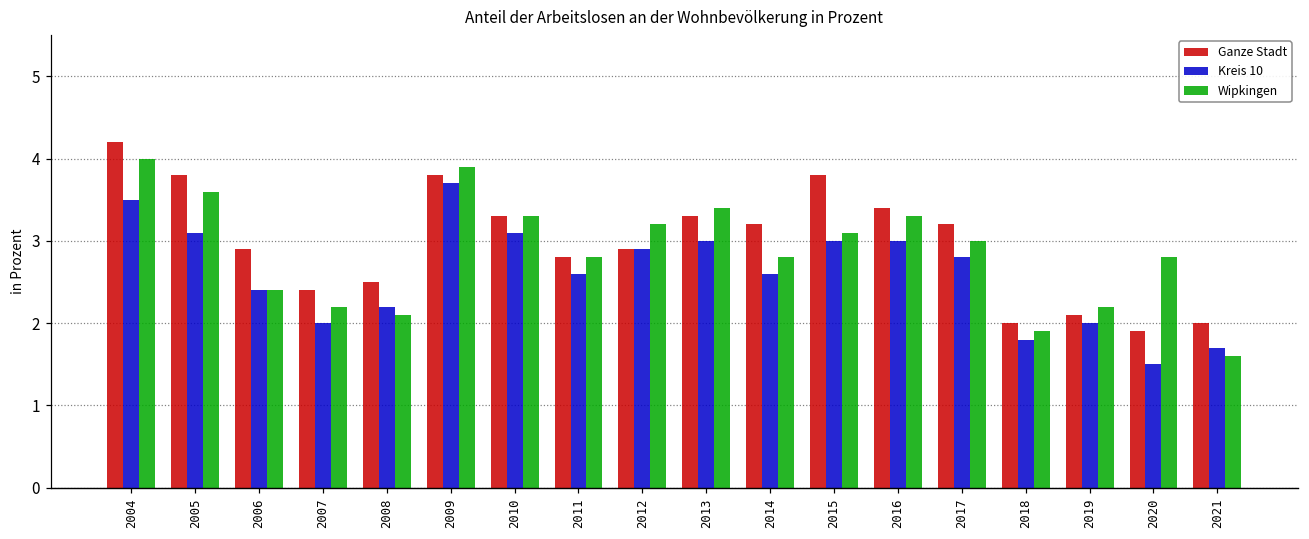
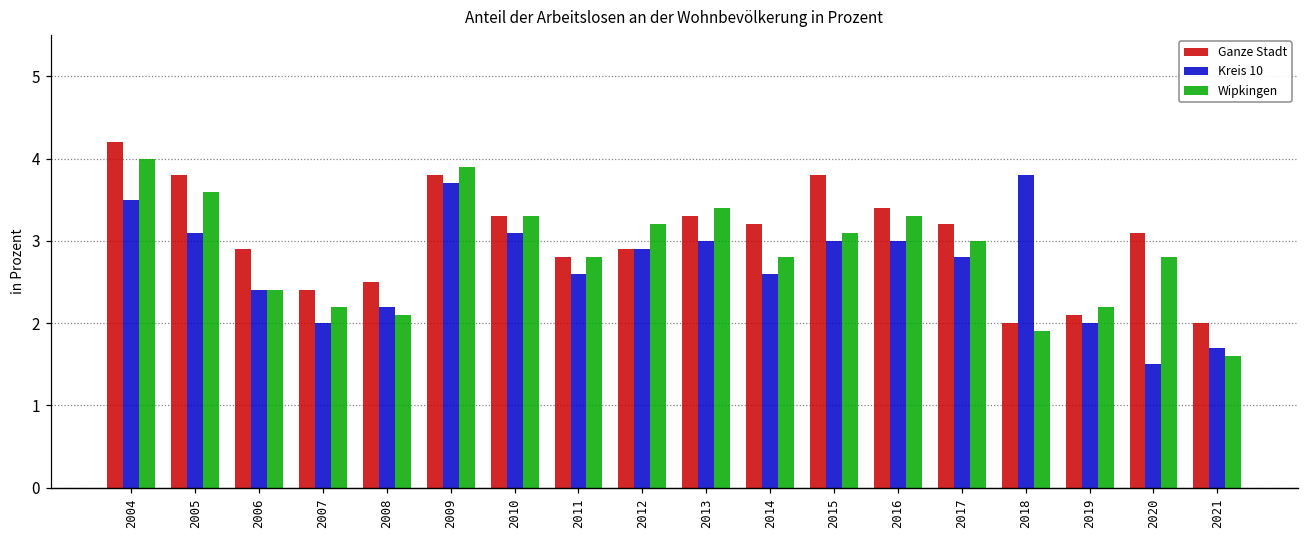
  {
    "Ganze Stadt": {
      "2004": 4.2,
      "2005": 3.8,
      "2006": 2.9,
      "2007": 2.4,
      "2008": 2.5,
      "2009": 3.8,
      "2010": 3.3,
      "2011": 2.8,
      "2012": 2.9,
      "2013": 3.3,
      "2014": 3.2,
      "2015": 3.8,
      "2016": 3.4,
      "2017": 3.2,
      "2018": 2.0,
      "2019": 2.1,
-     "2020": 1.9,
+     "2020": 3.1,
      "2021": 2.0
    },
    "Kreis 10": {
      "2004": 3.5,
      "2005": 3.1,
      "2006": 2.4,
      "2007": 2.0,
      "2008": 2.2,
      "2009": 3.7,
      "2010": 3.1,
      "2011": 2.6,
      "2012": 2.9,
      "2013": 3.0,
      "2014": 2.6,
      "2015": 3.0,
      "2016": 3.0,
      "2017": 2.8,
-     "2018": 1.8,
+     "2018": 3.8,
      "2019": 2.0,
      "2020": 1.5,
      "2021": 1.7
    },
    "Wipkingen": {
      "2004": 4.0,
      "2005": 3.6,
      "2006": 2.4,
      "2007": 2.2,
      "2008": 2.1,
      "2009": 3.9,
      "2010": 3.3,
      "2011": 2.8,
      "2012": 3.2,
      "2013": 3.4,
      "2014": 2.8,
      "2015": 3.1,
      "2016": 3.3,
      "2017": 3.0,
      "2018": 1.9,
      "2019": 2.2,
      "2020": 2.8,
      "2021": 1.6
    }
  }
